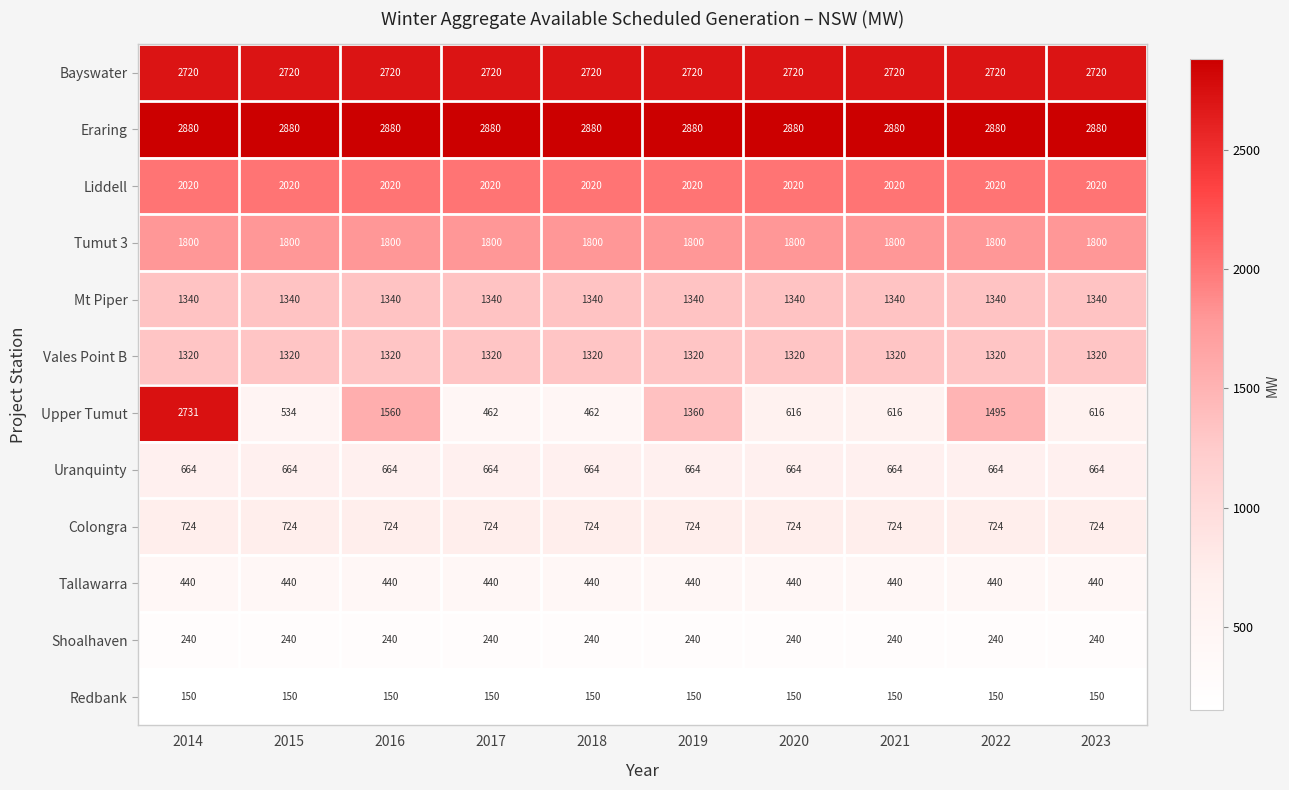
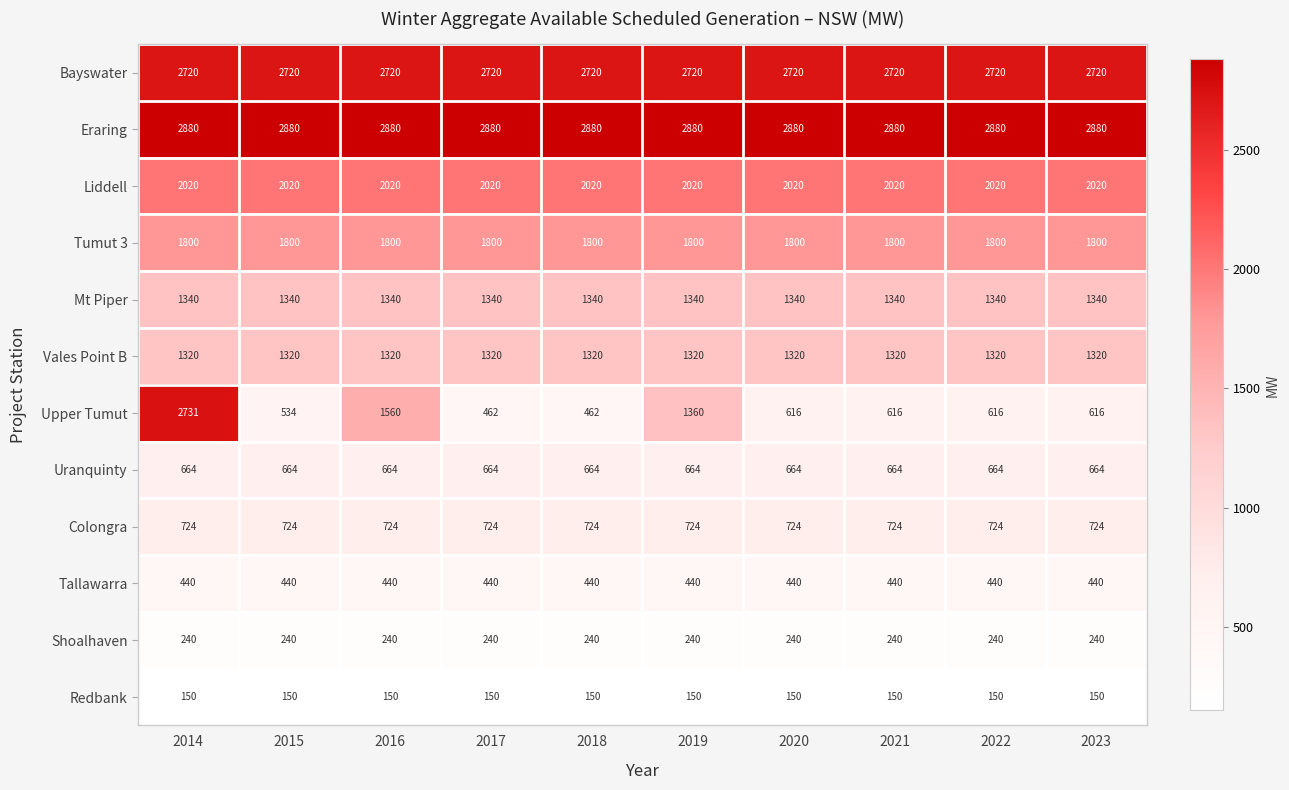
  {
    "Bayswater": {
      "2014": 2720,
      "2015": 2720,
      "2016": 2720,
      "2017": 2720,
      "2018": 2720,
      "2019": 2720,
      "2020": 2720,
      "2021": 2720,
      "2022": 2720,
      "2023": 2720
    },
    "Eraring": {
      "2014": 2880,
      "2015": 2880,
      "2016": 2880,
      "2017": 2880,
      "2018": 2880,
      "2019": 2880,
      "2020": 2880,
      "2021": 2880,
      "2022": 2880,
      "2023": 2880
    },
    "Liddell": {
      "2014": 2020,
      "2015": 2020,
      "2016": 2020,
      "2017": 2020,
      "2018": 2020,
      "2019": 2020,
      "2020": 2020,
      "2021": 2020,
      "2022": 2020,
      "2023": 2020
    },
    "Tumut 3": {
      "2014": 1800,
      "2015": 1800,
      "2016": 1800,
      "2017": 1800,
      "2018": 1800,
      "2019": 1800,
      "2020": 1800,
      "2021": 1800,
      "2022": 1800,
      "2023": 1800
    },
    "Mt Piper": {
      "2014": 1340,
      "2015": 1340,
      "2016": 1340,
      "2017": 1340,
      "2018": 1340,
      "2019": 1340,
      "2020": 1340,
      "2021": 1340,
      "2022": 1340,
      "2023": 1340
    },
    "Vales Point B": {
      "2014": 1320,
      "2015": 1320,
      "2016": 1320,
      "2017": 1320,
      "2018": 1320,
      "2019": 1320,
      "2020": 1320,
      "2021": 1320,
      "2022": 1320,
      "2023": 1320
    },
    "Upper Tumut": {
      "2014": 2731,
      "2015": 534,
      "2016": 1560,
      "2017": 462,
      "2018": 462,
      "2019": 1360,
      "2020": 616,
      "2021": 616,
-     "2022": 1495,
+     "2022": 616,
      "2023": 616
    },
    "Uranquinty": {
      "2014": 664,
      "2015": 664,
      "2016": 664,
      "2017": 664,
      "2018": 664,
      "2019": 664,
      "2020": 664,
      "2021": 664,
      "2022": 664,
      "2023": 664
    },
    "Colongra": {
      "2014": 724,
      "2015": 724,
      "2016": 724,
      "2017": 724,
      "2018": 724,
      "2019": 724,
      "2020": 724,
      "2021": 724,
      "2022": 724,
      "2023": 724
    },
    "Tallawarra": {
      "2014": 440,
      "2015": 440,
      "2016": 440,
      "2017": 440,
      "2018": 440,
      "2019": 440,
      "2020": 440,
      "2021": 440,
      "2022": 440,
      "2023": 440
    },
    "Shoalhaven": {
      "2014": 240,
      "2015": 240,
      "2016": 240,
      "2017": 240,
      "2018": 240,
      "2019": 240,
      "2020": 240,
      "2021": 240,
      "2022": 240,
      "2023": 240
    },
    "Redbank": {
      "2014": 150,
      "2015": 150,
      "2016": 150,
      "2017": 150,
      "2018": 150,
      "2019": 150,
      "2020": 150,
      "2021": 150,
      "2022": 150,
      "2023": 150
    }
  }
